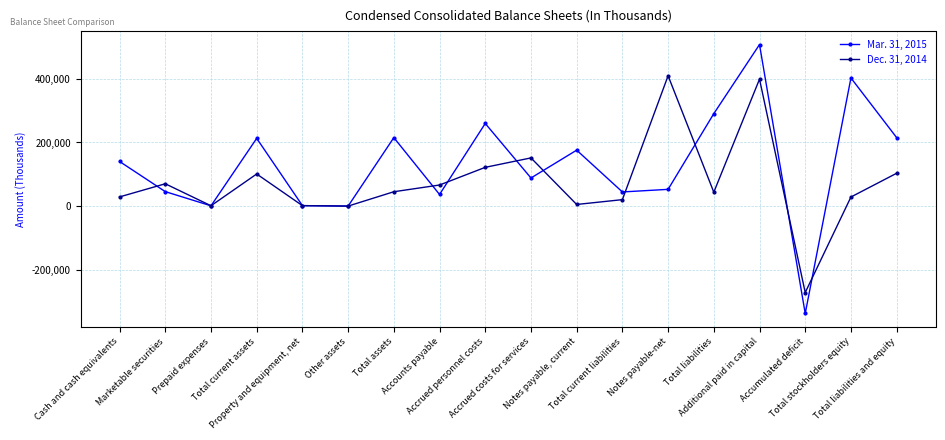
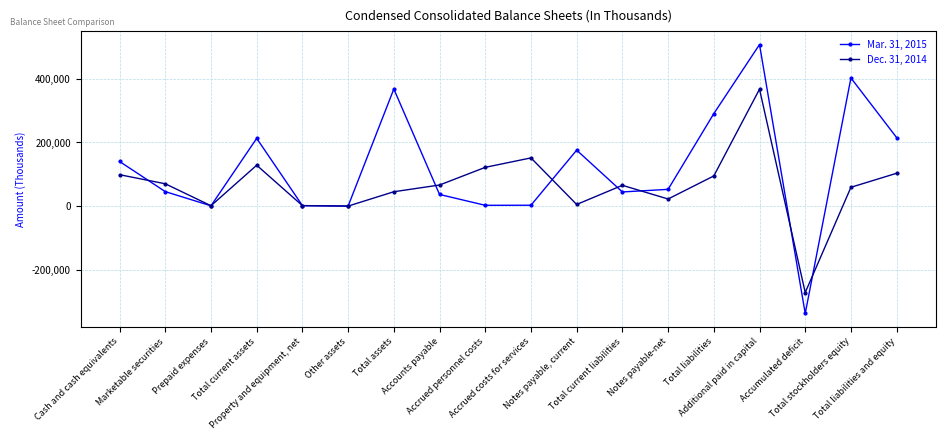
  {
    "Mar. 31, 2015": {
      "Cash and cash equivalents": "140,000",
      "Marketable securities": "50,000",
      "Total current assets": "210,000",
-     "Total assets": "220,000",
+     "Total assets": "370,000",
      "Accounts payable": "40,000",
-     "Accrued personnel costs": "260,000",
-     "Accrued costs for services": "90,000",
+     "Accrued personnel costs": "0",
+     "Accrued costs for services": "0",
      "Notes payable, current": "180,000",
      "Total current liabilities": "40,000",
      "Notes payable-net": "50,000",
      "Total liabilities": "290,000",
      "Additional paid in capital": "510,000",
      "Accumulated deficit": "-340,000",
      "Total stockholders equity": "400,000",
      "Total liabilities and equity": "220,000"
    },
    "Dec. 31, 2014": {
-     "Cash and cash equivalents": "30,000",
+     "Cash and cash equivalents": "100,000",
      "Marketable securities": "70,000",
-     "Total current assets": "100,000",
+     "Total current assets": "130,000",
      "Total assets": "50,000",
      "Accounts payable": "70,000",
      "Accrued personnel costs": "120,000",
      "Accrued costs for services": "150,000",
      "Notes payable, current": "10,000",
-     "Total current liabilities": "20,000",
-     "Notes payable-net": "410,000",
-     "Total liabilities": "40,000",
-     "Additional paid in capital": "400,000",
+     "Total current liabilities": "70,000",
+     "Notes payable-net": "20,000",
+     "Total liabilities": "100,000",
+     "Additional paid in capital": "370,000",
      "Accumulated deficit": "-270,000",
-     "Total stockholders equity": "30,000",
+     "Total stockholders equity": "60,000",
      "Total liabilities and equity": "100,000"
    }
  }
